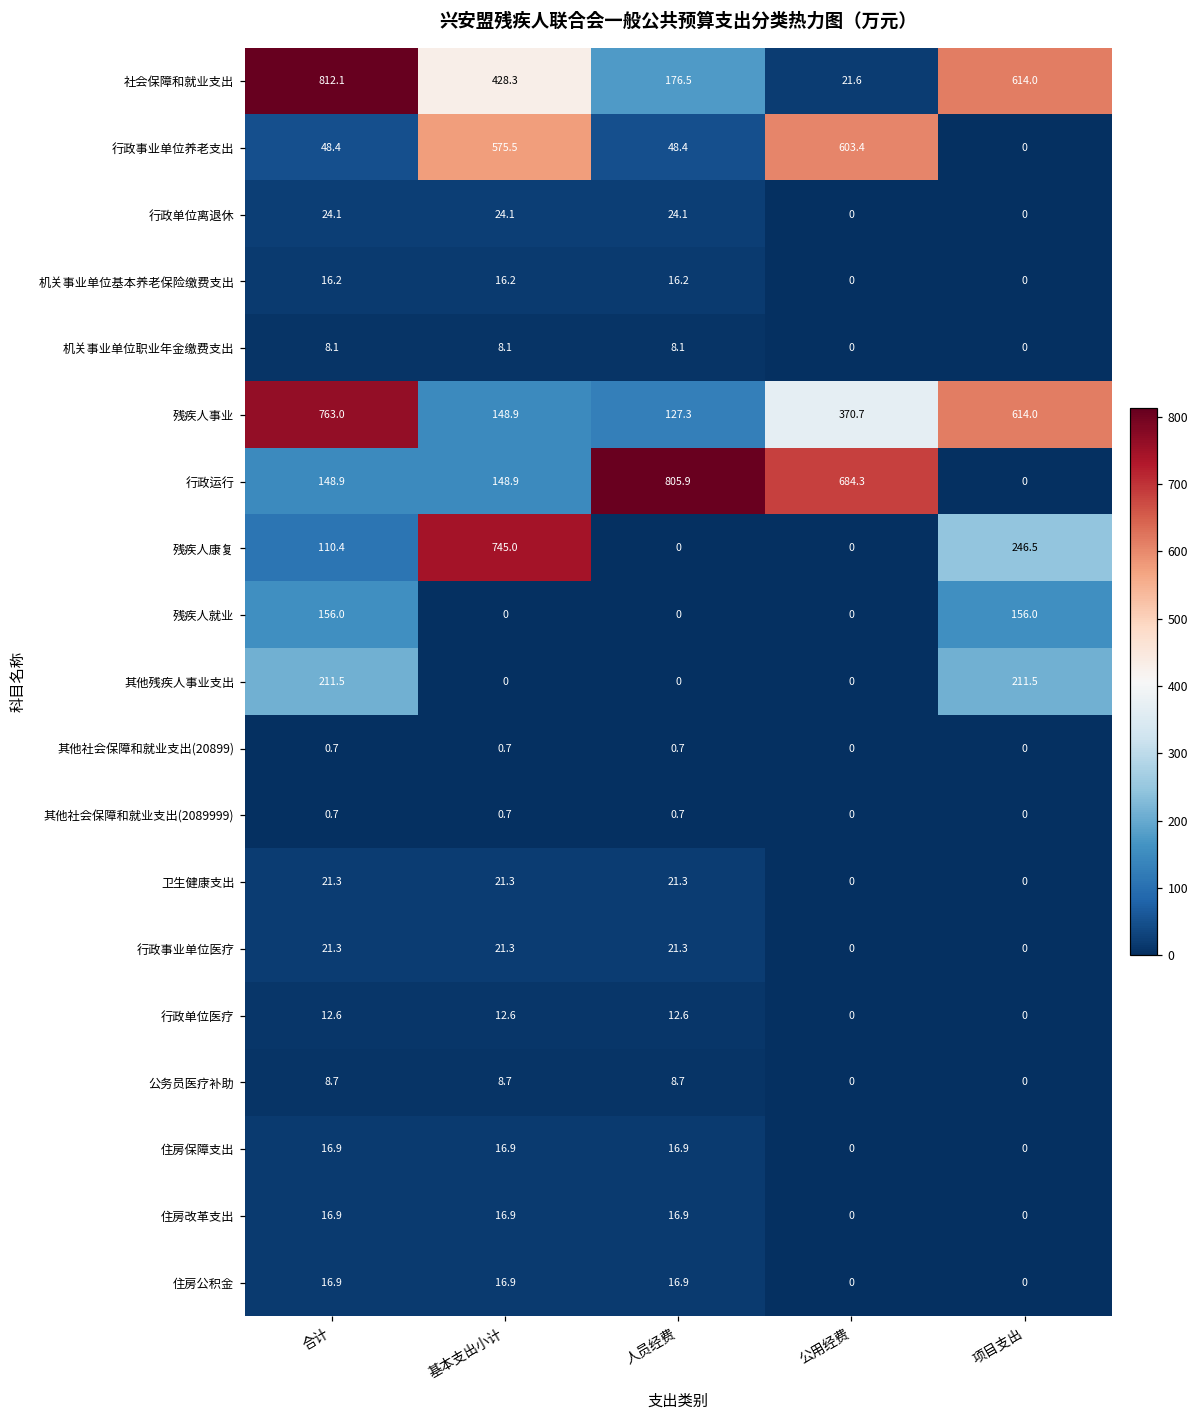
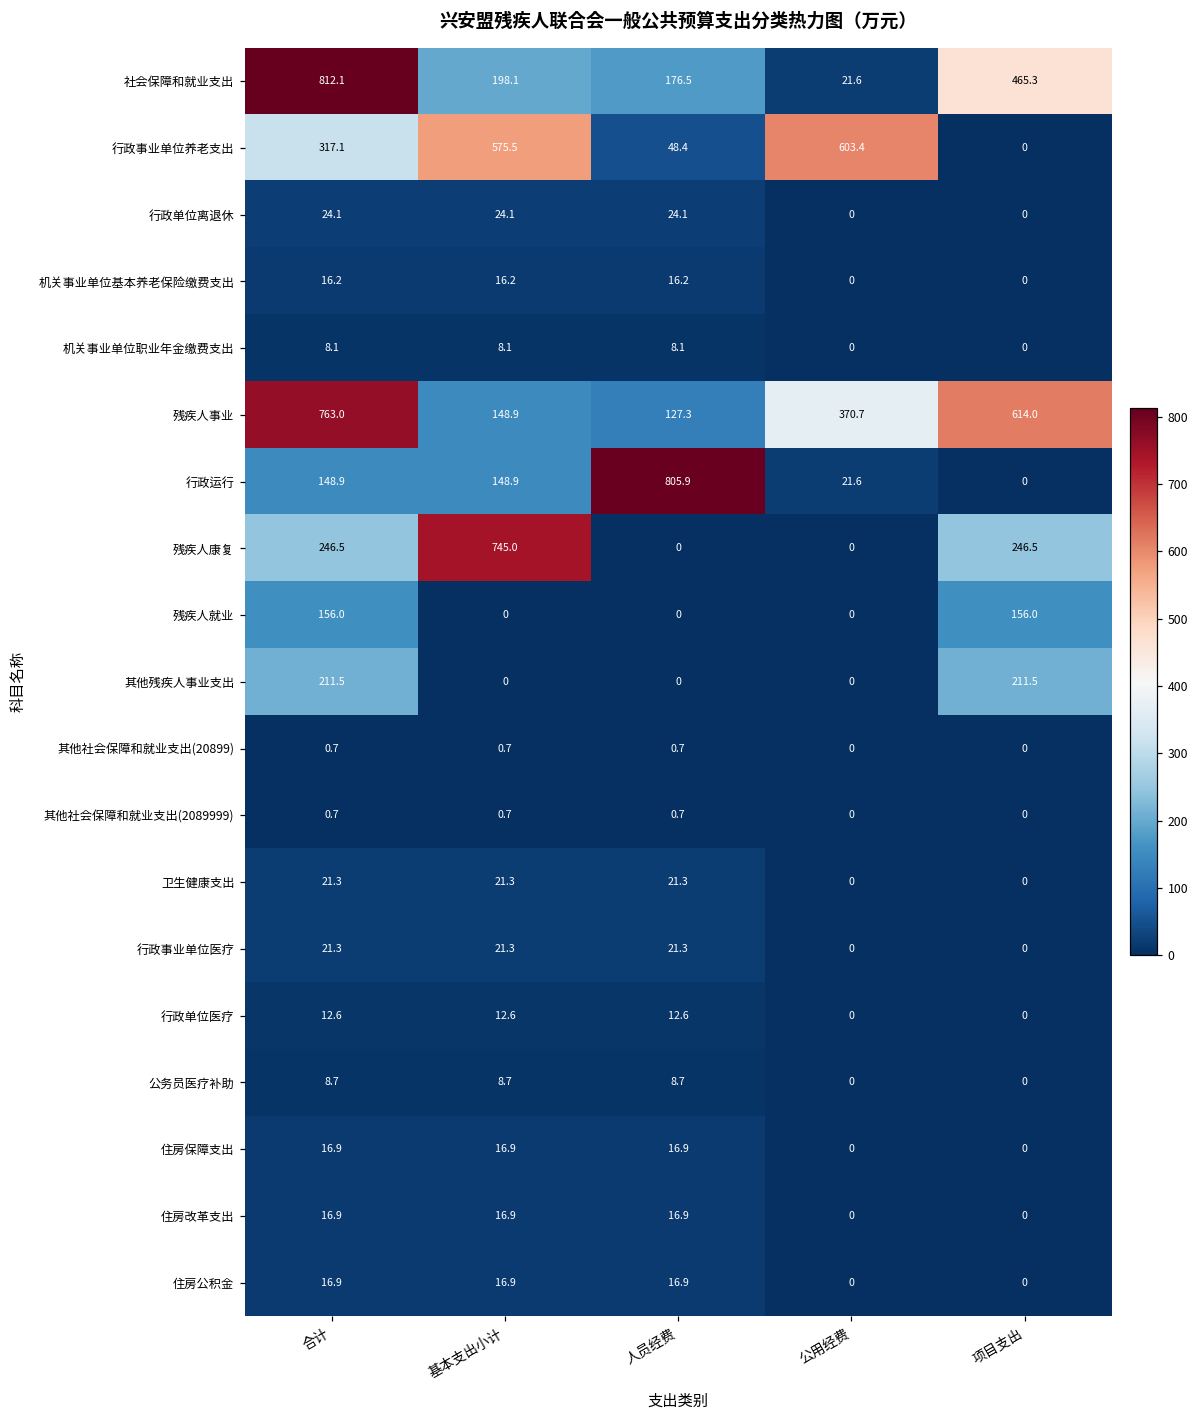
  {
    "社会保障和就业支出": {
      "合计": 812.1,
-     "基本支出小计": 428.3,
+     "基本支出小计": 198.1,
      "人员经费": 176.5,
      "公用经费": 21.6,
-     "项目支出": 614.0
+     "项目支出": 465.3
    },
    "行政事业单位养老支出": {
-     "合计": 48.4,
+     "合计": 317.1,
      "基本支出小计": 575.5,
      "人员经费": 48.4,
      "公用经费": 603.4,
      "项目支出": 0
    },
    "行政单位离退休": {
      "合计": 24.1,
      "基本支出小计": 24.1,
      "人员经费": 24.1,
      "公用经费": 0,
      "项目支出": 0
    },
    "机关事业单位基本养老保险缴费支出": {
      "合计": 16.2,
      "基本支出小计": 16.2,
      "人员经费": 16.2,
      "公用经费": 0,
      "项目支出": 0
    },
    "机关事业单位职业年金缴费支出": {
      "合计": 8.1,
      "基本支出小计": 8.1,
      "人员经费": 8.1,
      "公用经费": 0,
      "项目支出": 0
    },
    "残疾人事业": {
      "合计": 763.0,
      "基本支出小计": 148.9,
      "人员经费": 127.3,
      "公用经费": 370.7,
      "项目支出": 614.0
    },
    "行政运行": {
      "合计": 148.9,
      "基本支出小计": 148.9,
      "人员经费": 805.9,
-     "公用经费": 684.3,
+     "公用经费": 21.6,
      "项目支出": 0
    },
    "残疾人康复": {
-     "合计": 110.4,
+     "合计": 246.5,
      "基本支出小计": 745.0,
      "人员经费": 0,
      "公用经费": 0,
      "项目支出": 246.5
    },
    "残疾人就业": {
      "合计": 156.0,
      "基本支出小计": 0,
      "人员经费": 0,
      "公用经费": 0,
      "项目支出": 156.0
    },
    "其他残疾人事业支出": {
      "合计": 211.5,
      "基本支出小计": 0,
      "人员经费": 0,
      "公用经费": 0,
      "项目支出": 211.5
    },
    "其他社会保障和就业支出(20899)": {
      "合计": 0.7,
      "基本支出小计": 0.7,
      "人员经费": 0.7,
      "公用经费": 0,
      "项目支出": 0
    },
    "其他社会保障和就业支出(2089999)": {
      "合计": 0.7,
      "基本支出小计": 0.7,
      "人员经费": 0.7,
      "公用经费": 0,
      "项目支出": 0
    },
    "卫生健康支出": {
      "合计": 21.3,
      "基本支出小计": 21.3,
      "人员经费": 21.3,
      "公用经费": 0,
      "项目支出": 0
    },
    "行政事业单位医疗": {
      "合计": 21.3,
      "基本支出小计": 21.3,
      "人员经费": 21.3,
      "公用经费": 0,
      "项目支出": 0
    },
    "行政单位医疗": {
      "合计": 12.6,
      "基本支出小计": 12.6,
      "人员经费": 12.6,
      "公用经费": 0,
      "项目支出": 0
    },
    "公务员医疗补助": {
      "合计": 8.7,
      "基本支出小计": 8.7,
      "人员经费": 8.7,
      "公用经费": 0,
      "项目支出": 0
    },
    "住房保障支出": {
      "合计": 16.9,
      "基本支出小计": 16.9,
      "人员经费": 16.9,
      "公用经费": 0,
      "项目支出": 0
    },
    "住房改革支出": {
      "合计": 16.9,
      "基本支出小计": 16.9,
      "人员经费": 16.9,
      "公用经费": 0,
      "项目支出": 0
    },
    "住房公积金": {
      "合计": 16.9,
      "基本支出小计": 16.9,
      "人员经费": 16.9,
      "公用经费": 0,
      "项目支出": 0
    }
  }
